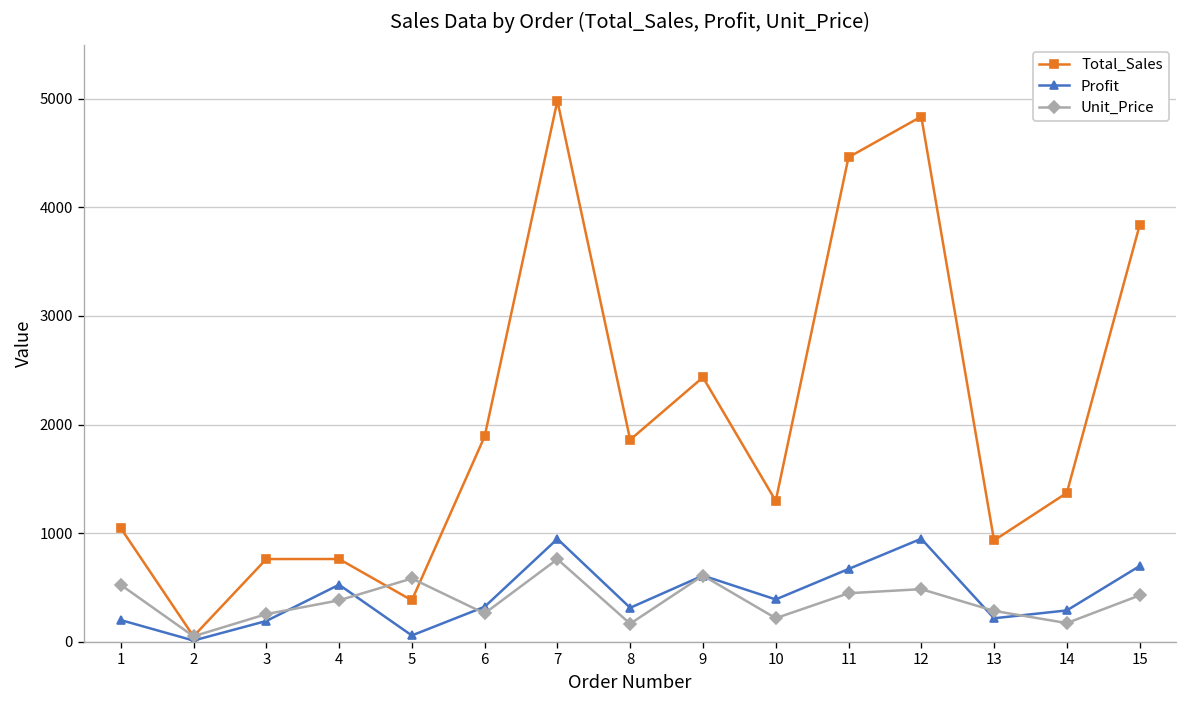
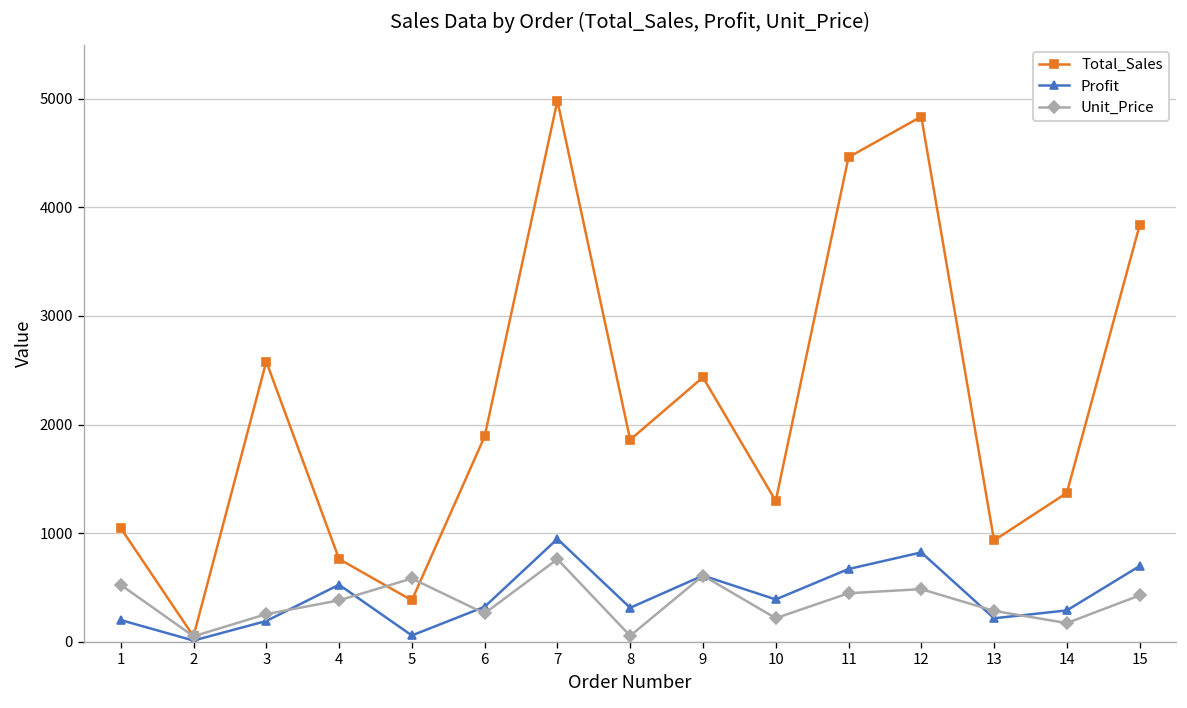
  {
    "Total_Sales": {
      "1": 1000,
-     "3": 800,
+     "3": 2600,
      "4": 800,
      "5": 400,
      "6": 1900,
      "7": 5000,
      "8": 1900,
      "9": 2400,
      "10": 1300,
      "11": 4500,
      "12": 4800,
      "13": 900,
      "14": 1400,
      "15": 3800
    },
    "Profit": {
      "1": 200,
      "2": 0,
      "3": 200,
      "4": 500,
      "5": 100,
      "6": 300,
      "7": 900,
      "8": 300,
      "10": 400,
      "11": 700,
-     "12": 900,
+     "12": 800,
      "13": 200,
      "14": 300,
      "15": 700
    },
    "Unit_Price": {
      "1": 500,
      "3": 300,
      "4": 400,
      "5": 600,
      "6": 300,
      "7": 800,
-     "8": 200,
+     "8": 100,
      "10": 200,
      "11": 400,
      "12": 500,
      "13": 300,
      "14": 200,
      "15": 400
    }
  }
